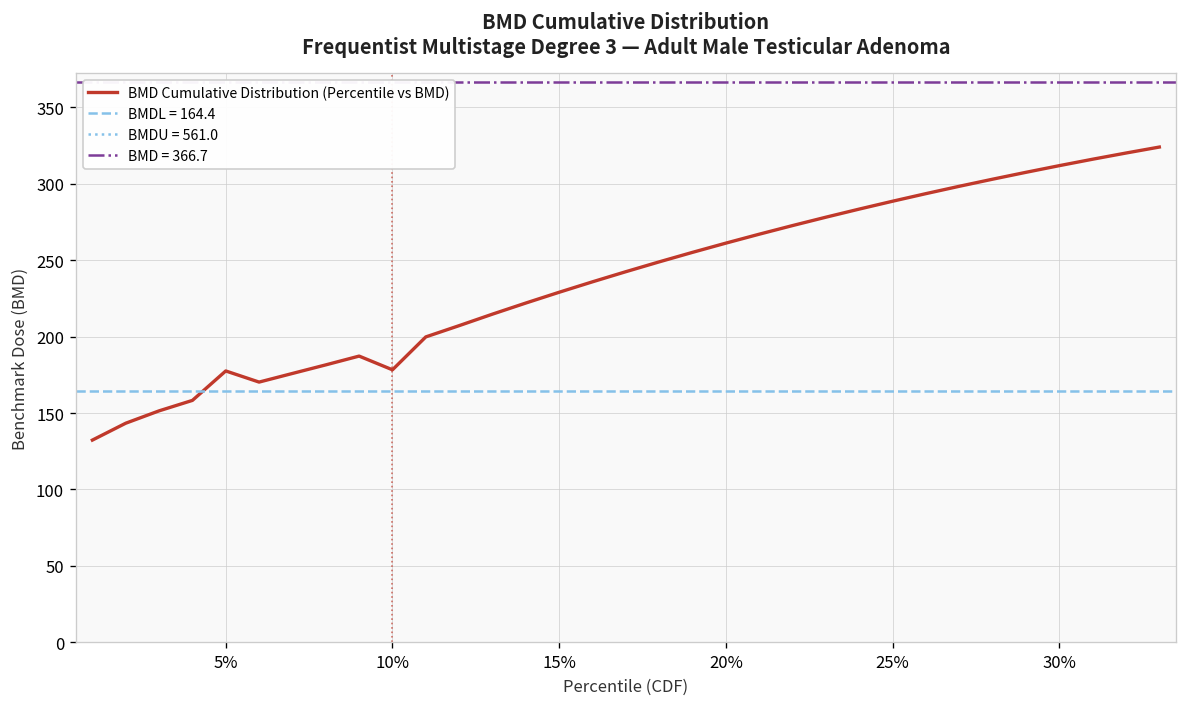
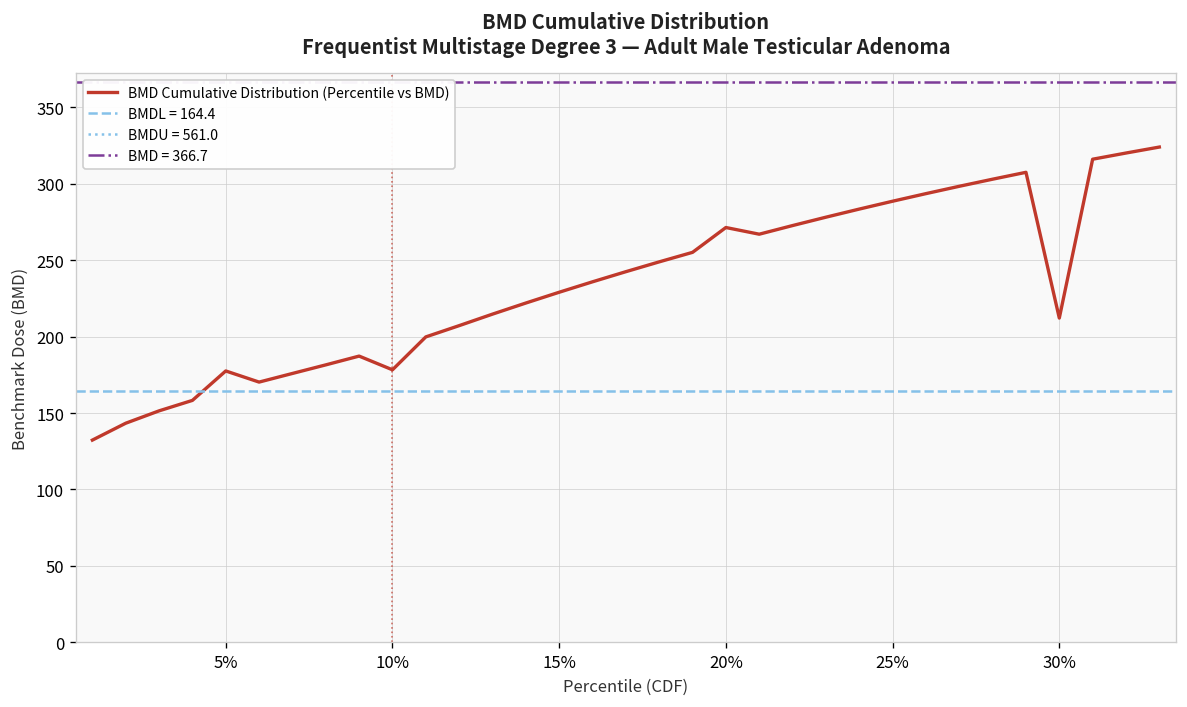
  {
    "5%": 177,
    "10%": 178,
    "15%": 229,
-   "20%": 261,
+   "20%": 271,
    "25%": 288,
-   "30%": 312
+   "30%": 212
  }
